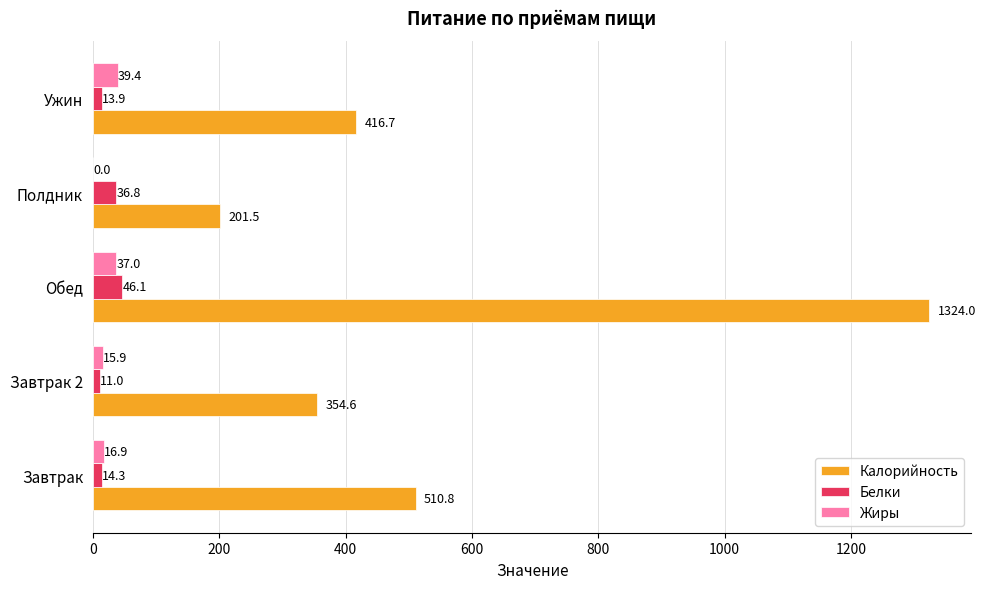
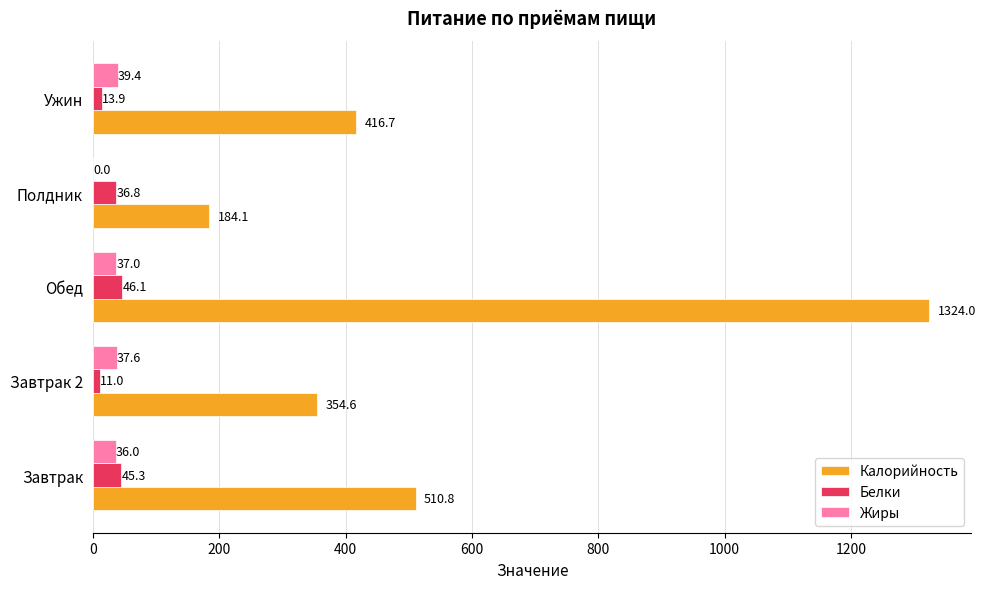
  {
    "Калорийность": {
      "Ужин": 416.7,
-     "Полдник": 201.5,
+     "Полдник": 184.1,
      "Обед": 1324.0,
      "Завтрак 2": 354.6,
      "Завтрак": 510.8
    },
    "Белки": {
      "Ужин": 13.9,
      "Полдник": 36.8,
      "Обед": 46.1,
      "Завтрак 2": 11.0,
-     "Завтрак": 14.3
+     "Завтрак": 45.3
    },
    "Жиры": {
      "Ужин": 39.4,
      "Полдник": 0.0,
      "Обед": 37.0,
-     "Завтрак 2": 15.9,
-     "Завтрак": 16.9
+     "Завтрак 2": 37.6,
+     "Завтрак": 36.0
    }
  }
